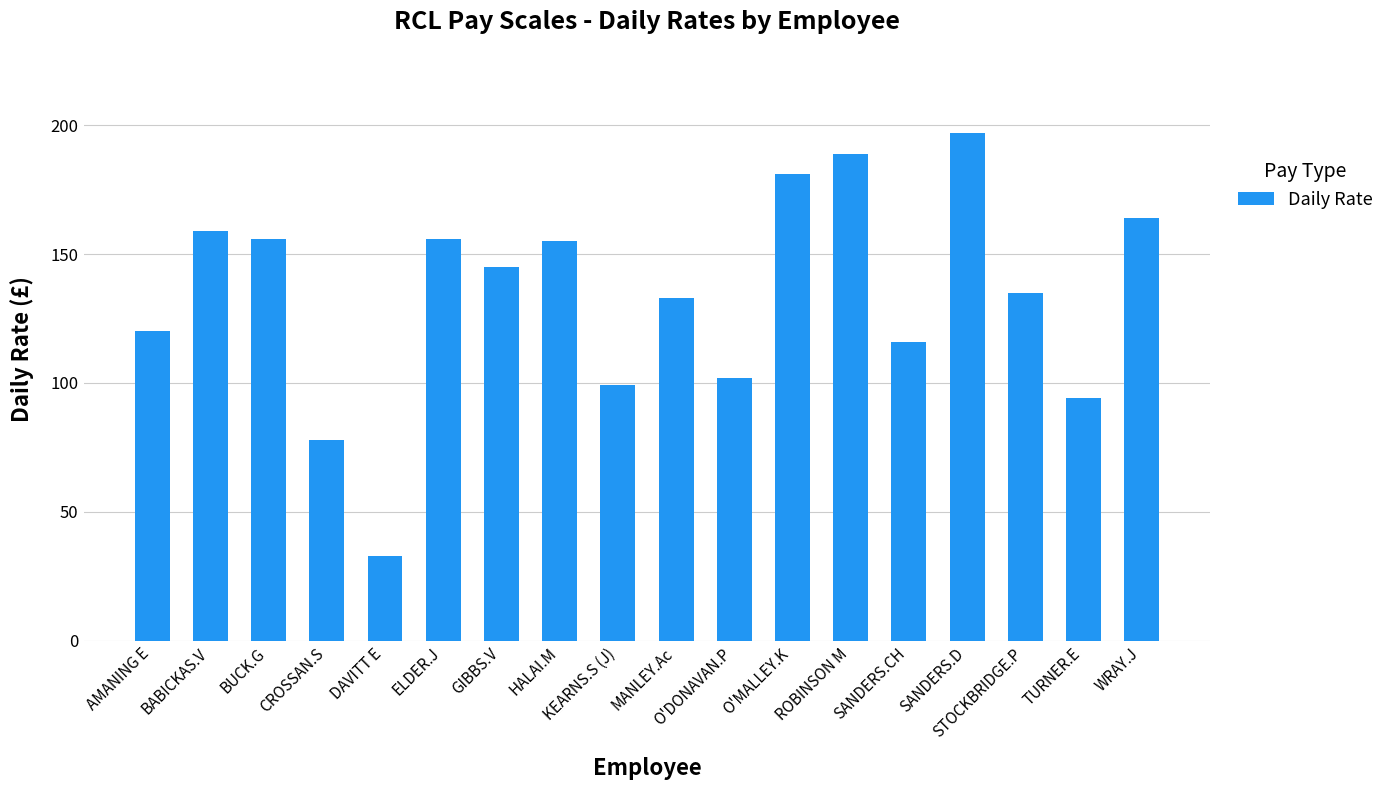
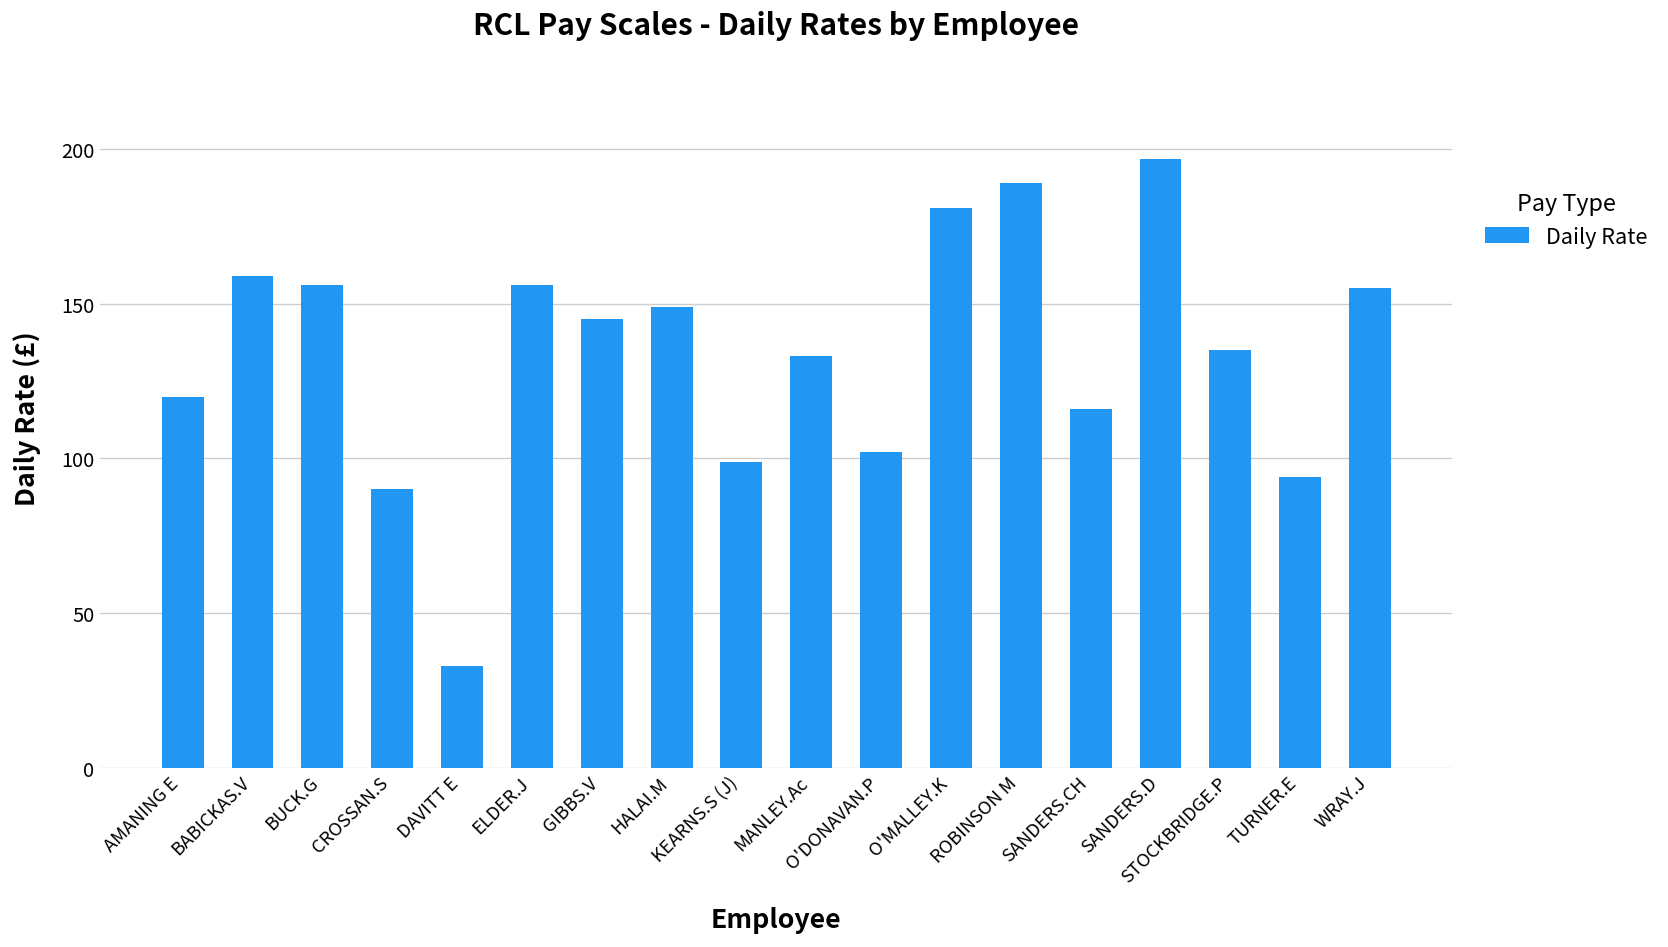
  {
    "AMANING E": 120,
    "BABICKAS.V": 159,
    "BUCK.G": 156,
-   "CROSSAN.S": 78,
+   "CROSSAN.S": 90,
    "DAVITT E": 33,
    "ELDER.J": 156,
    "GIBBS.V": 145,
-   "HALAI.M": 155,
+   "HALAI.M": 149,
    "KEARNS.S (J)": 99,
    "MANLEY.Ac": 133,
    "O'DONAVAN.P": 102,
    "O'MALLEY.K": 181,
    "ROBINSON M": 189,
    "SANDERS.CH": 116,
    "SANDERS.D": 197,
    "STOCKBRIDGE.P": 135,
    "TURNER.E": 94,
-   "WRAY.J": 164
+   "WRAY.J": 155
  }
